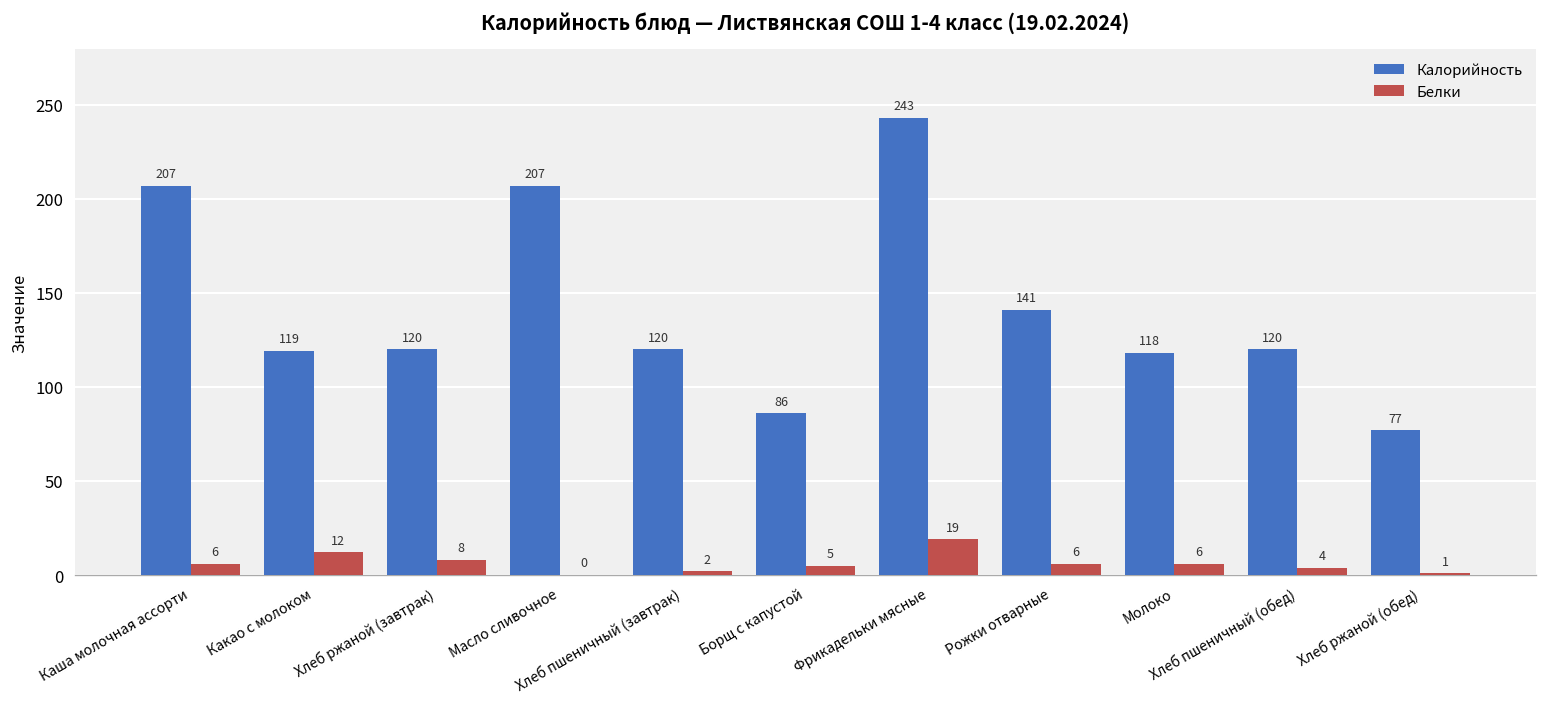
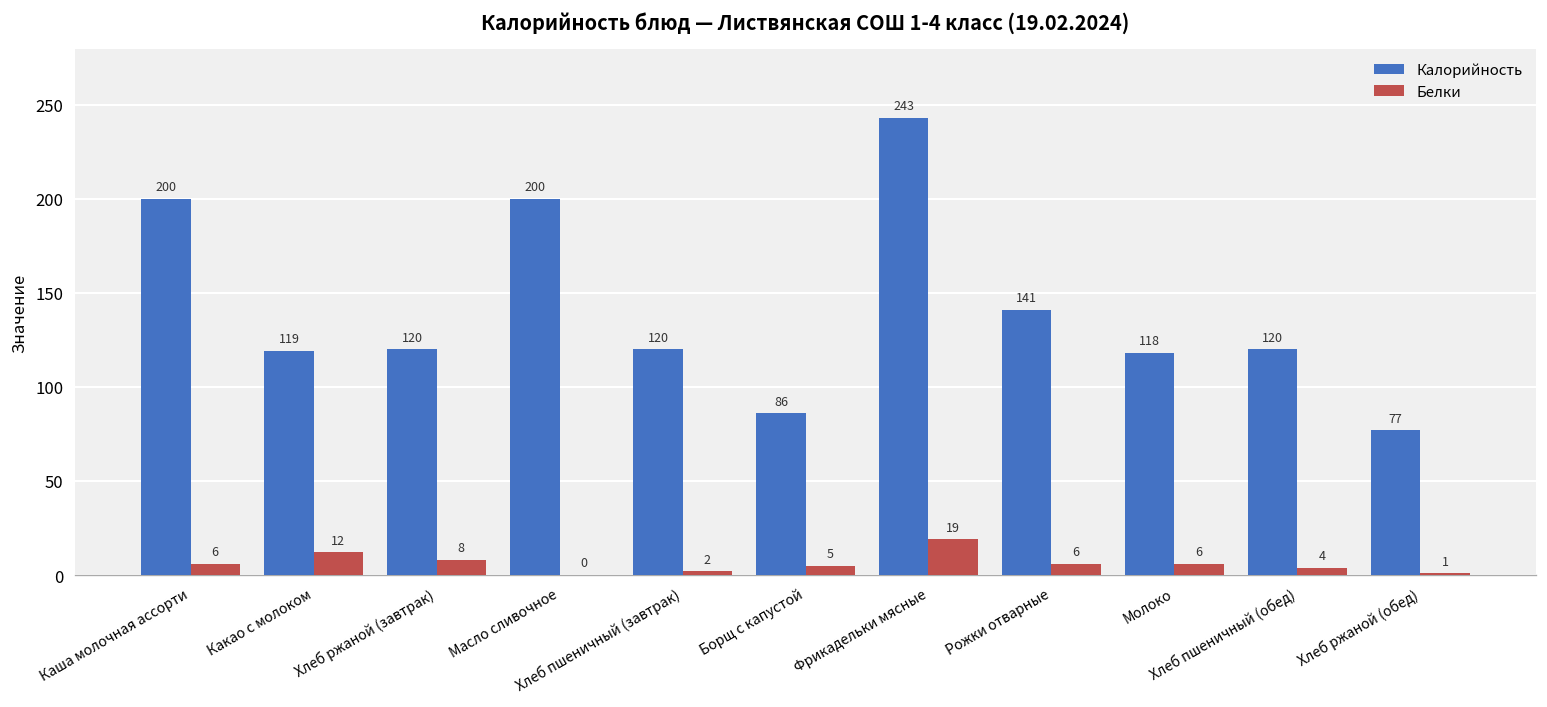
  {
    "Калорийность": {
-     "Каша молочная ассорти": 207,
+     "Каша молочная ассорти": 200,
      "Какао с молоком": 119,
      "Хлеб ржаной (завтрак)": 120,
-     "Масло сливочное": 207,
+     "Масло сливочное": 200,
      "Хлеб пшеничный (завтрак)": 120,
      "Борщ с капустой": 86,
      "Фрикадельки мясные": 243,
      "Рожки отварные": 141,
      "Молоко": 118,
      "Хлеб пшеничный (обед)": 120,
      "Хлеб ржаной (обед)": 77
    },
    "Белки": {
      "Каша молочная ассорти": 6,
      "Какао с молоком": 12,
      "Хлеб ржаной (завтрак)": 8,
      "Масло сливочное": 0,
      "Хлеб пшеничный (завтрак)": 2,
      "Борщ с капустой": 5,
      "Фрикадельки мясные": 19,
      "Рожки отварные": 6,
      "Молоко": 6,
      "Хлеб пшеничный (обед)": 4,
      "Хлеб ржаной (обед)": 1
    }
  }
